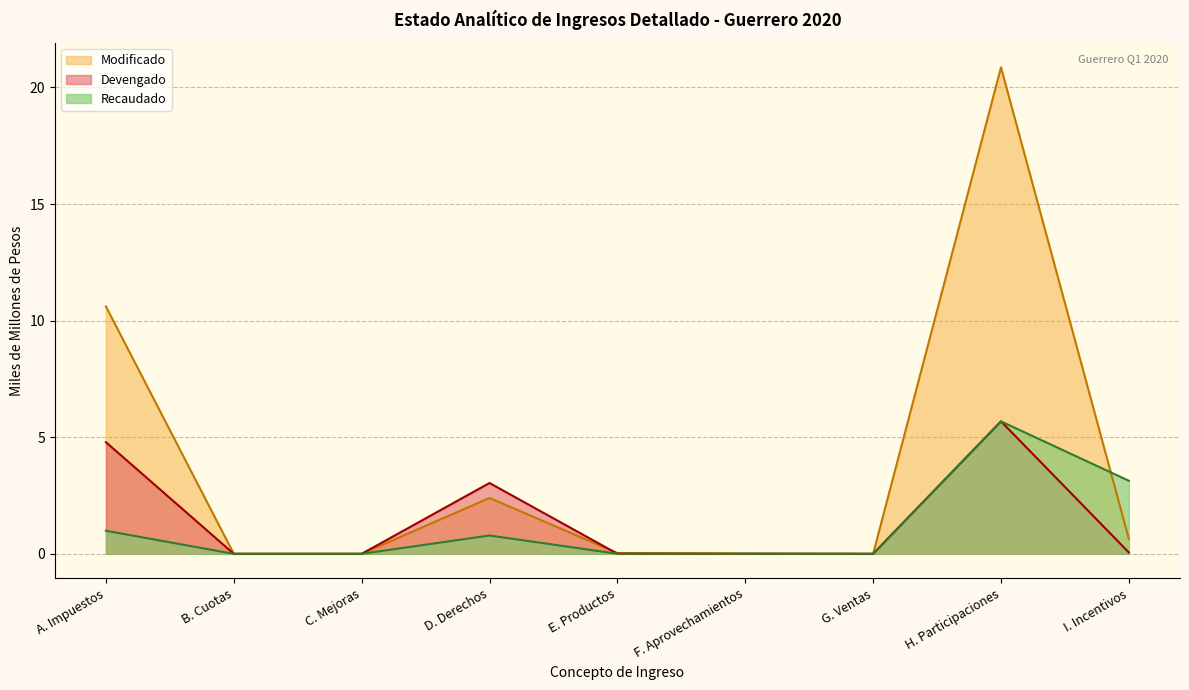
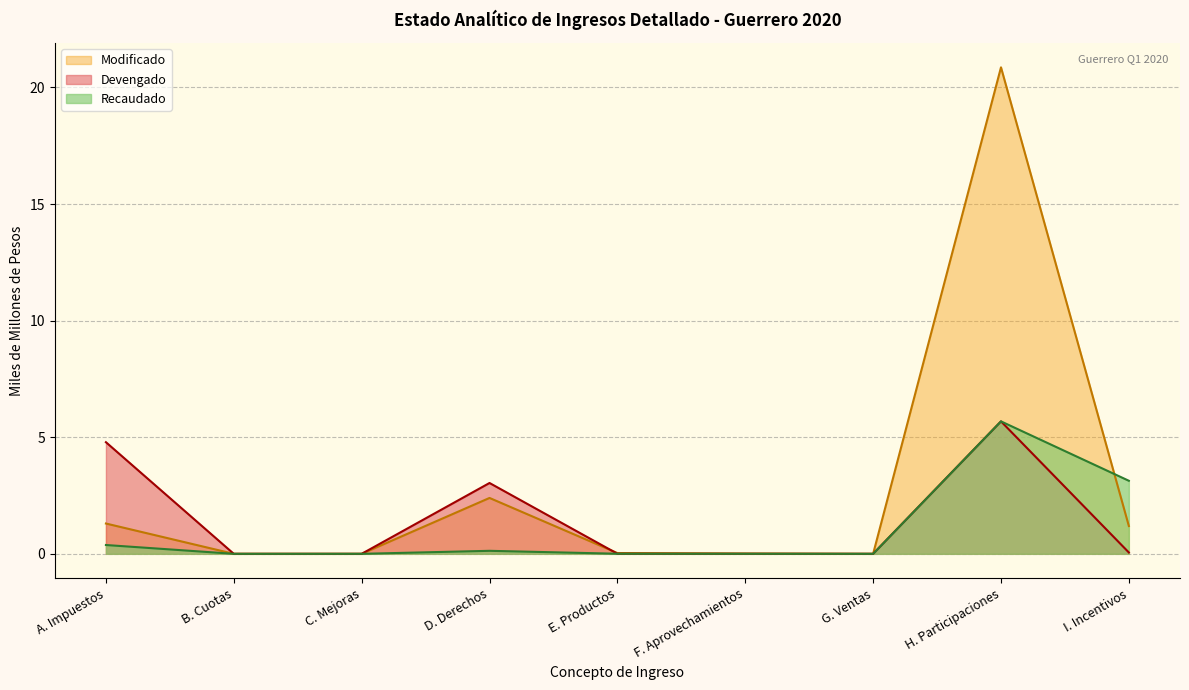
  {
    "Modificado": {
-     "A. Impuestos": 10.6,
+     "A. Impuestos": 1.3,
      "D. Derechos": 2.4,
      "H. Participaciones": 20.9,
-     "I. Incentivos": 0.6
+     "I. Incentivos": 1.2
    },
    "Devengado": {
      "A. Impuestos": 4.8,
      "D. Derechos": 3.0,
      "I. Incentivos": 0.1
    },
    "Recaudado": {
-     "A. Impuestos": 1.0,
-     "D. Derechos": 0.8,
+     "A. Impuestos": 0.4,
+     "D. Derechos": 0.1,
      "I. Incentivos": 3.1
    }
  }
